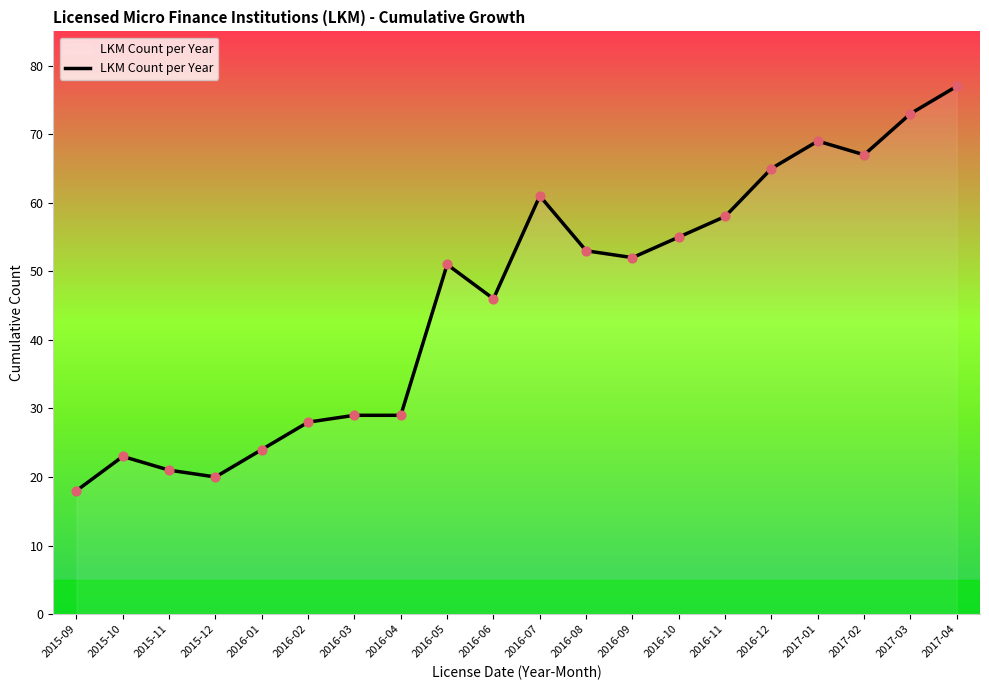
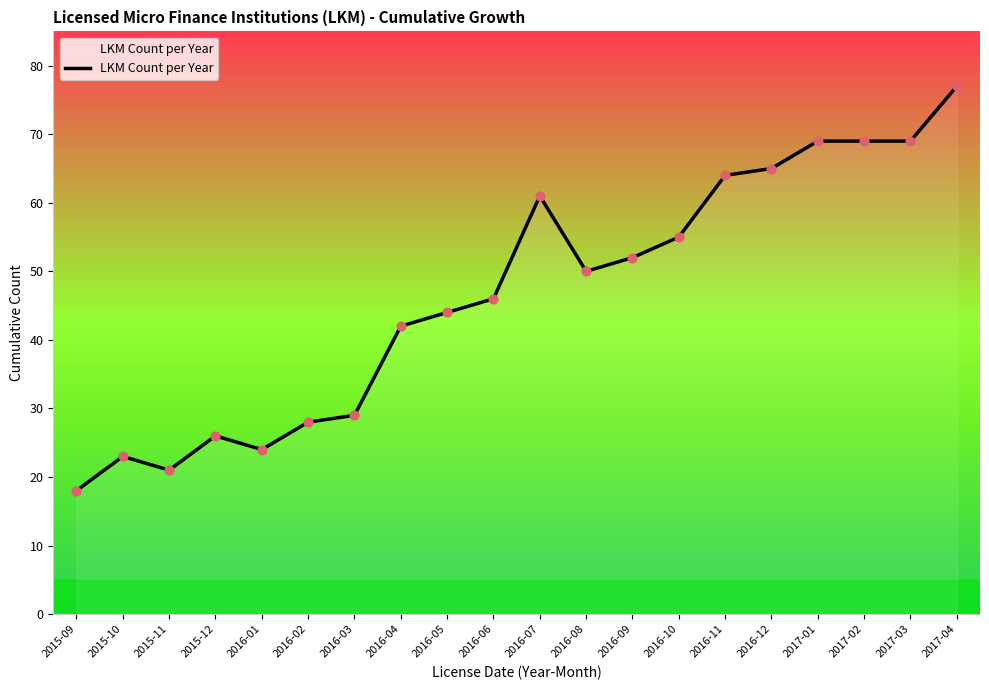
  {
    "2015-09": 18,
    "2015-10": 23,
    "2015-11": 21,
-   "2015-12": 20,
+   "2015-12": 26,
    "2016-01": 24,
    "2016-02": 28,
    "2016-03": 29,
-   "2016-04": 29,
-   "2016-05": 51,
+   "2016-04": 42,
+   "2016-05": 44,
    "2016-06": 46,
    "2016-07": 61,
-   "2016-08": 53,
+   "2016-08": 50,
    "2016-09": 52,
    "2016-10": 55,
-   "2016-11": 58,
+   "2016-11": 64,
    "2016-12": 65,
    "2017-01": 69,
-   "2017-02": 67,
-   "2017-03": 73,
+   "2017-02": 69,
+   "2017-03": 69,
    "2017-04": 77
  }
